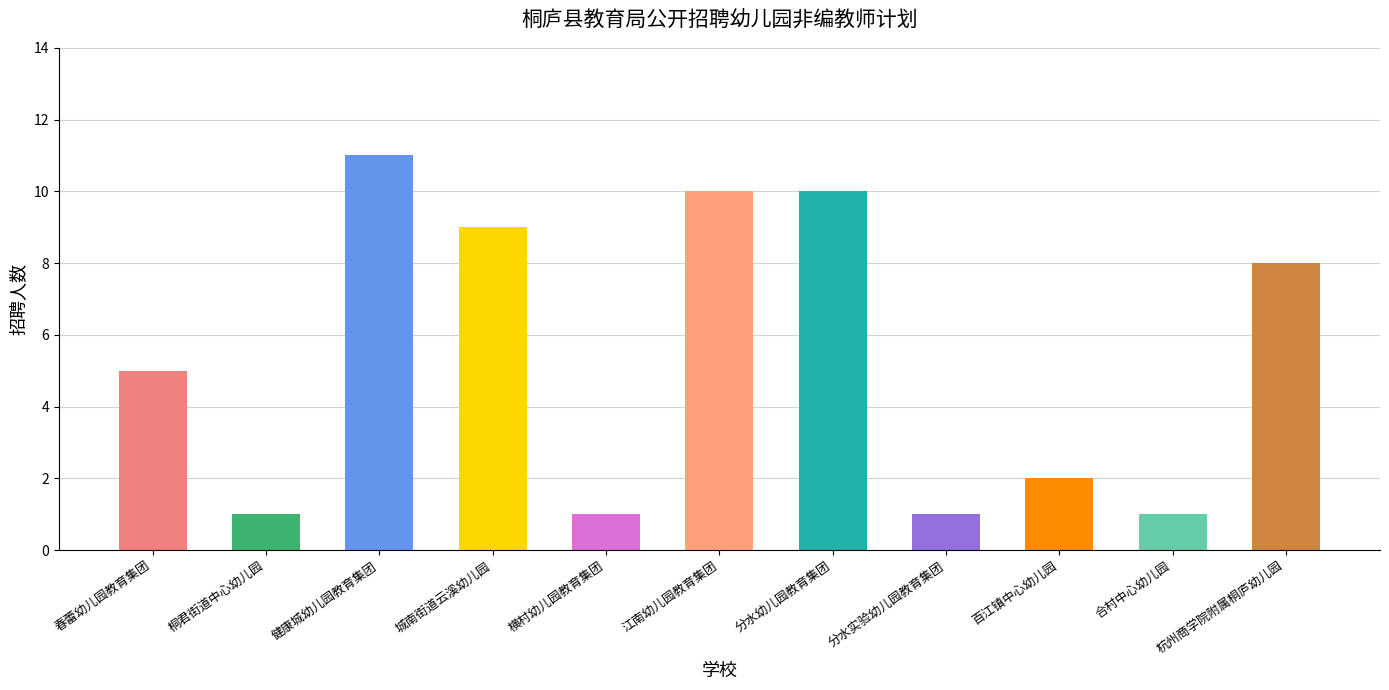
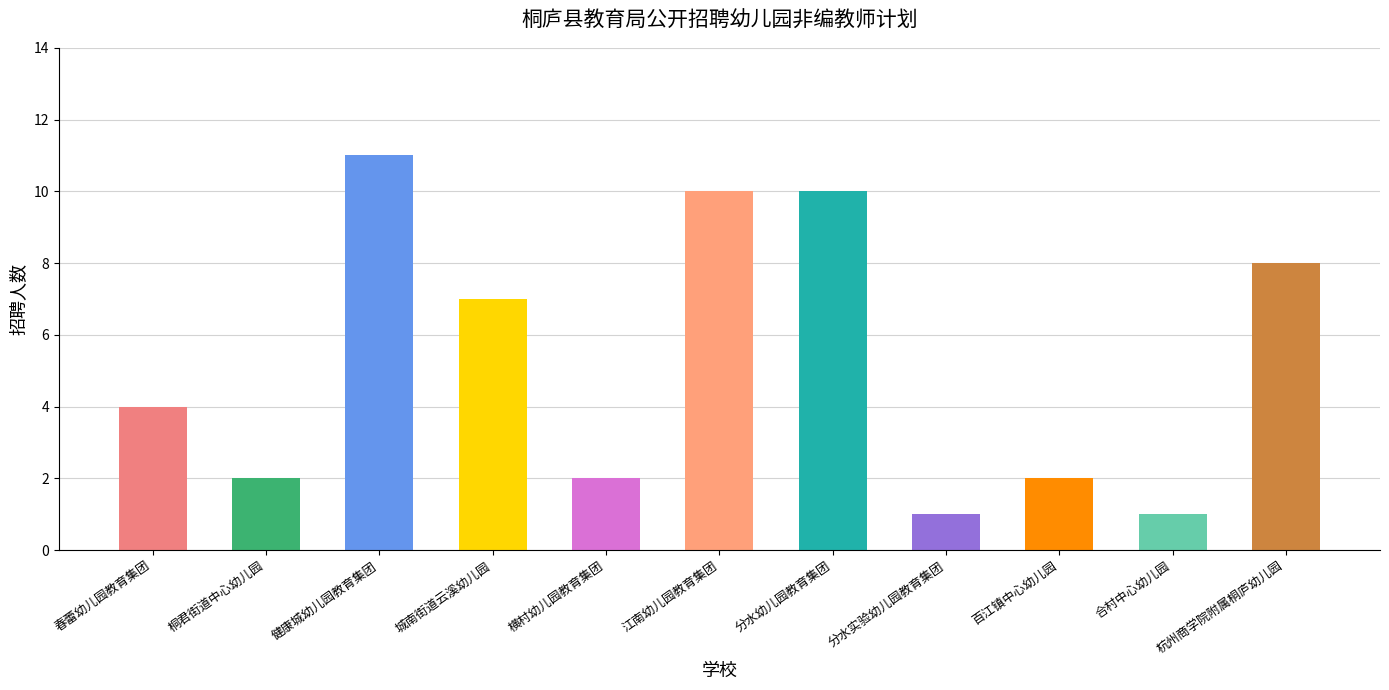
  {
-   "春蕾幼儿园教育集团": 5,
-   "桐君街道中心幼儿园": 1,
+   "春蕾幼儿园教育集团": 4,
+   "桐君街道中心幼儿园": 2,
    "健康城幼儿园教育集团": 11,
-   "城南街道云溪幼儿园": 9,
-   "横村幼儿园教育集团": 1,
+   "城南街道云溪幼儿园": 7,
+   "横村幼儿园教育集团": 2,
    "江南幼儿园教育集团": 10,
    "分水幼儿园教育集团": 10,
    "分水实验幼儿园教育集团": 1,
    "百江镇中心幼儿园": 2,
    "合村中心幼儿园": 1,
    "杭州商学院附属桐庐幼儿园": 8
  }
